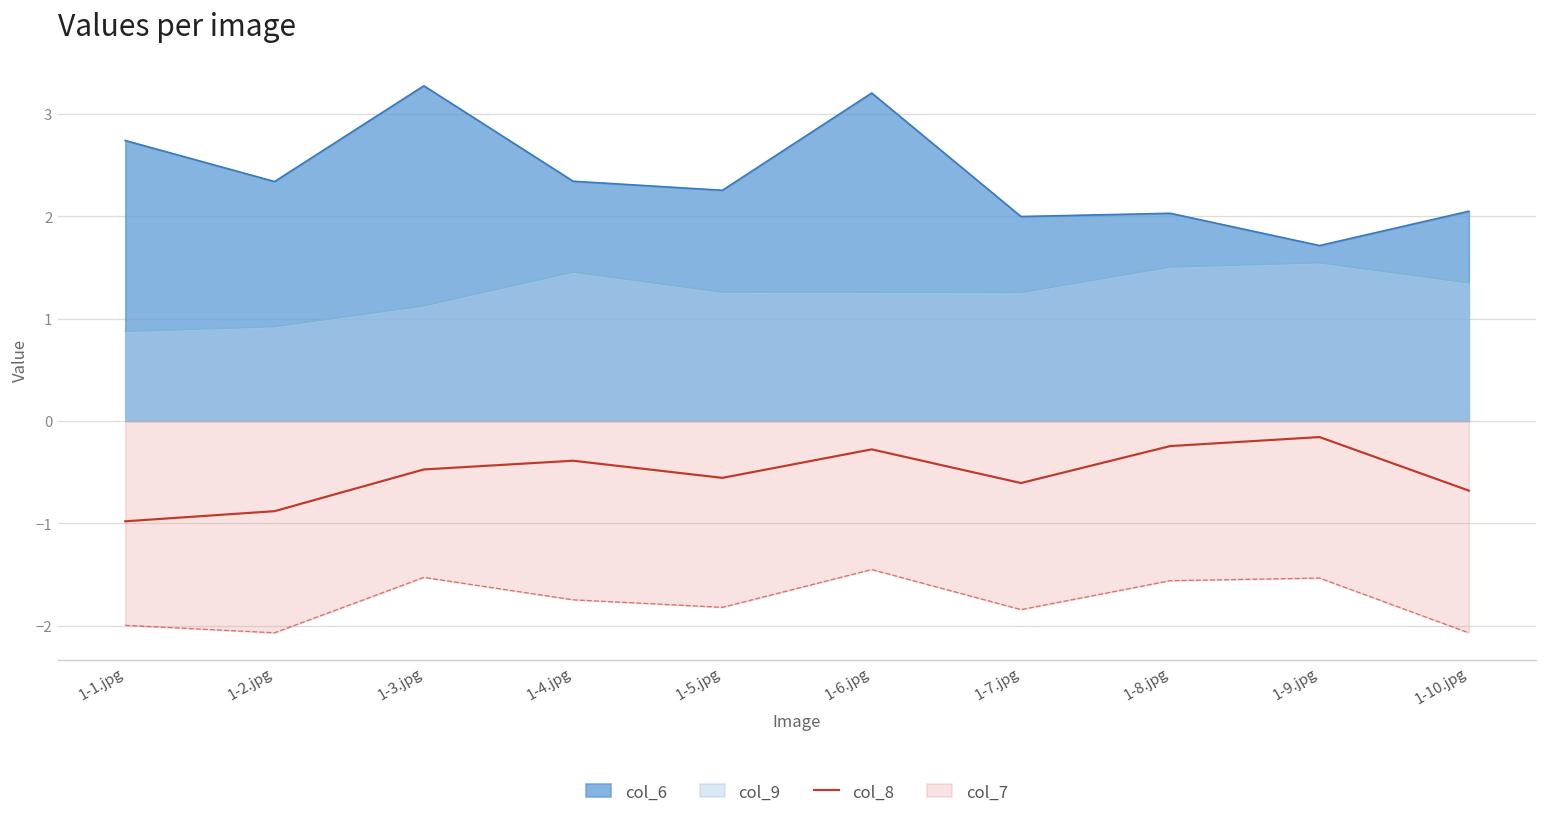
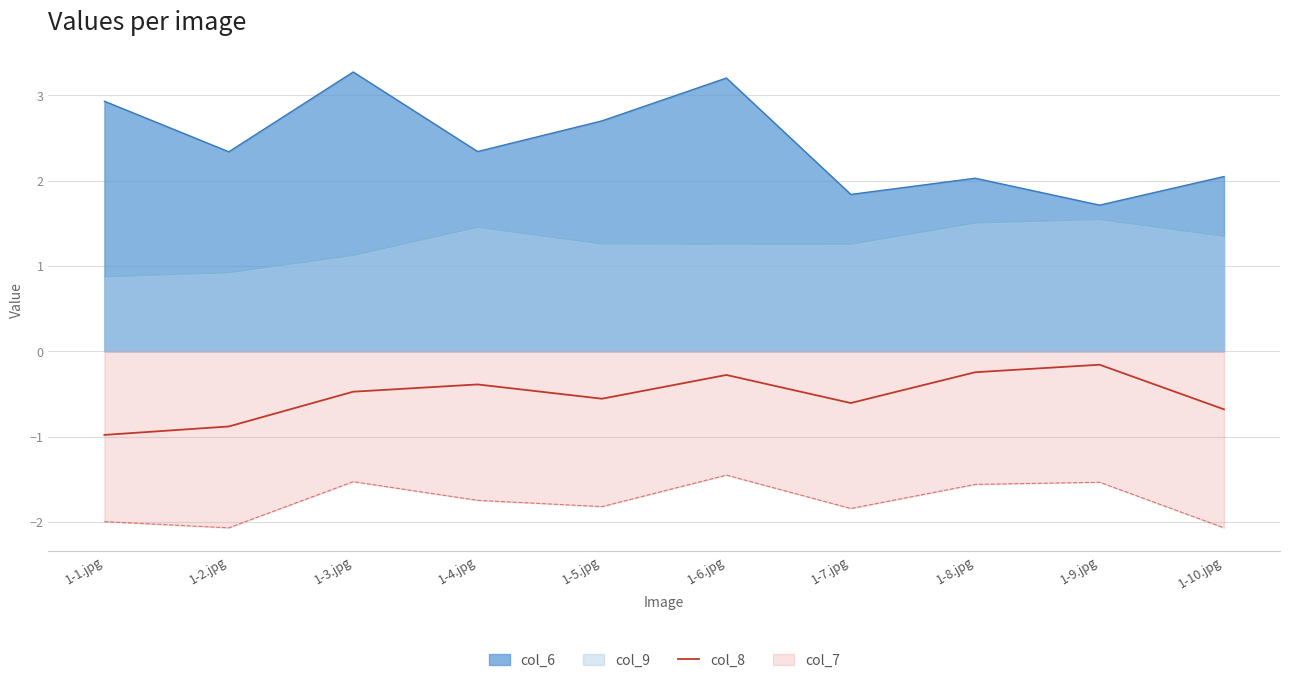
  {
    "col_6": {
-     "1-1.jpg": 2.7,
+     "1-1.jpg": 2.9,
      "1-2.jpg": 2.3,
      "1-3.jpg": 3.3,
      "1-4.jpg": 2.3,
-     "1-5.jpg": 2.3,
+     "1-5.jpg": 2.7,
      "1-6.jpg": 3.2,
-     "1-7.jpg": 2.0,
+     "1-7.jpg": 1.8,
      "1-8.jpg": 2.0,
      "1-9.jpg": 1.7,
      "1-10.jpg": 2.0
    }
  }
